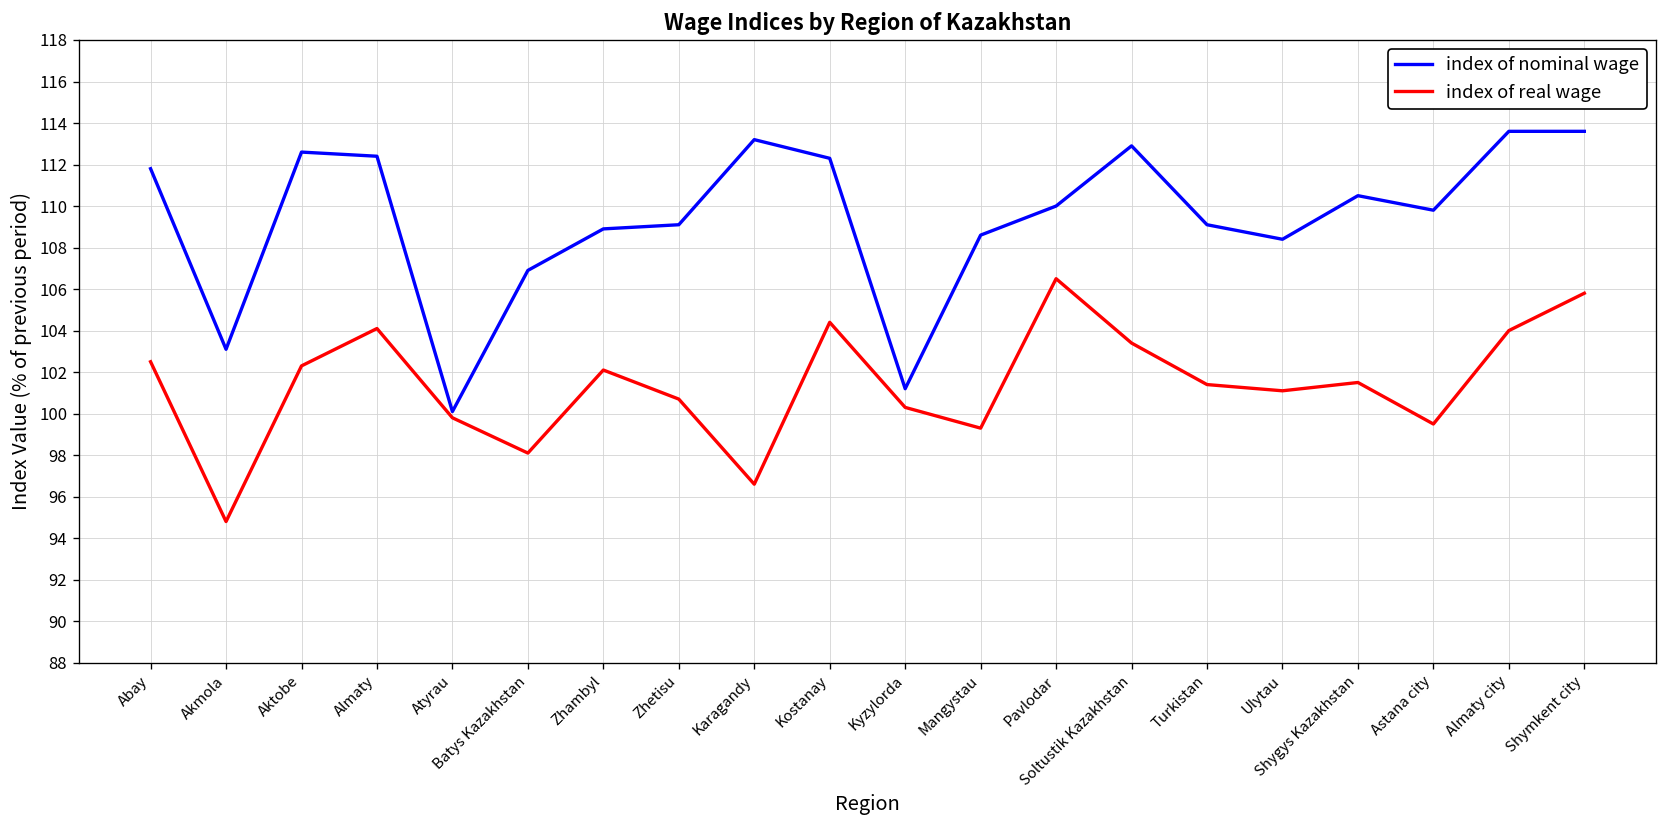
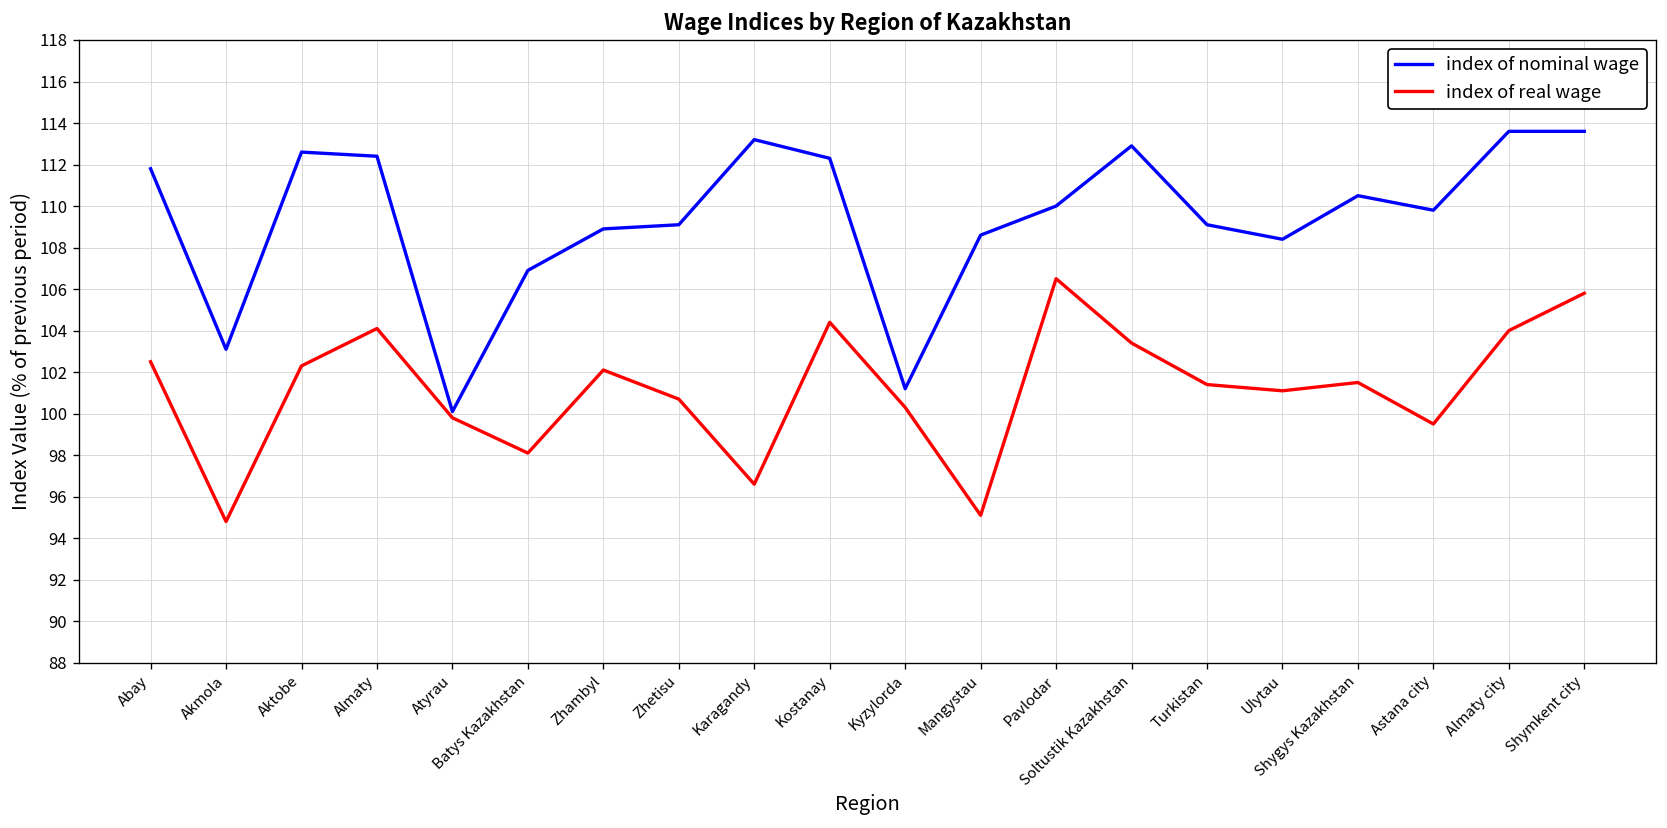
  {
    "index of nominal wage": {
      "Abay": 111.8,
      "Akmola": 103.1,
      "Aktobe": 112.6,
      "Almaty": 112.4,
      "Atyrau": 100.1,
      "Batys Kazakhstan": 106.9,
      "Zhambyl": 108.9,
      "Zhetisu": 109.1,
      "Karagandy": 113.2,
      "Kostanay": 112.3,
      "Kyzylorda": 101.2,
      "Mangystau": 108.6,
      "Pavlodar": 110.0,
      "Soltustik Kazakhstan": 112.9,
      "Turkistan": 109.1,
      "Ulytau": 108.4,
      "Shygys Kazakhstan": 110.5,
      "Astana city": 109.8,
      "Almaty city": 113.6,
      "Shymkent city": 113.6
    },
    "index of real wage": {
      "Abay": 102.5,
      "Akmola": 94.8,
      "Aktobe": 102.3,
      "Almaty": 104.1,
      "Atyrau": 99.8,
      "Batys Kazakhstan": 98.1,
      "Zhambyl": 102.1,
      "Zhetisu": 100.7,
      "Karagandy": 96.6,
      "Kostanay": 104.4,
      "Kyzylorda": 100.3,
-     "Mangystau": 99.3,
+     "Mangystau": 95.1,
      "Pavlodar": 106.5,
      "Soltustik Kazakhstan": 103.4,
      "Turkistan": 101.4,
      "Ulytau": 101.1,
      "Shygys Kazakhstan": 101.5,
      "Astana city": 99.5,
      "Almaty city": 104.0,
      "Shymkent city": 105.8
    }
  }
